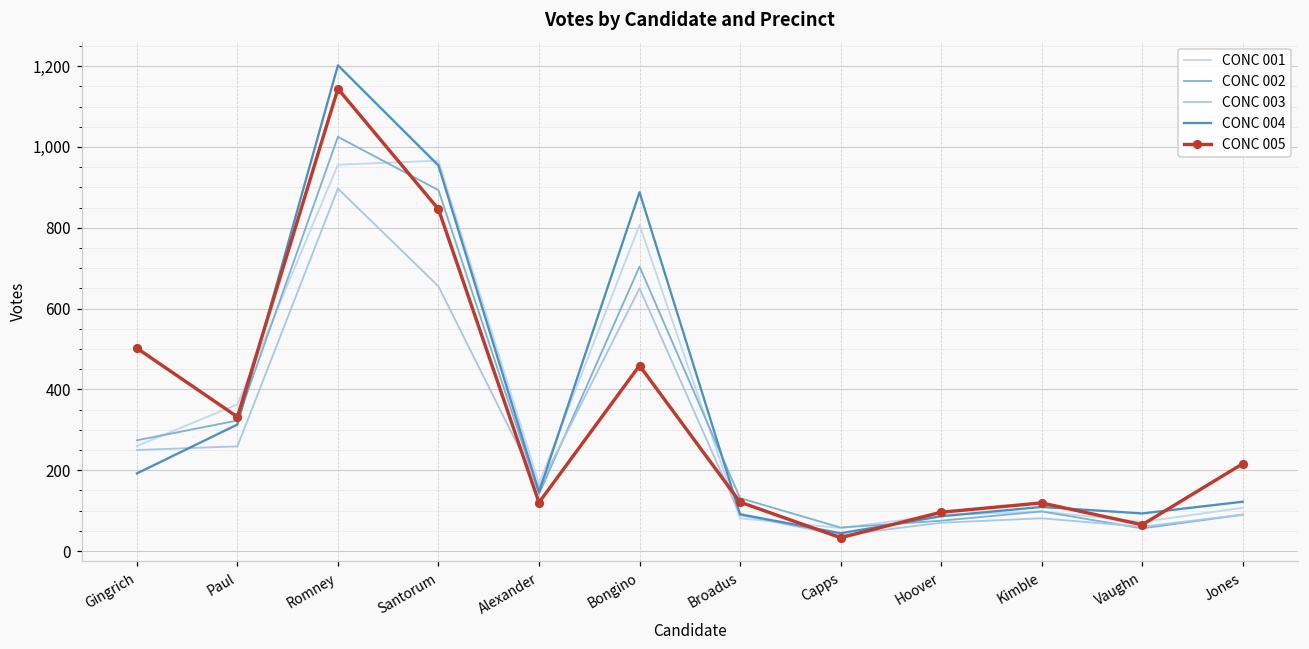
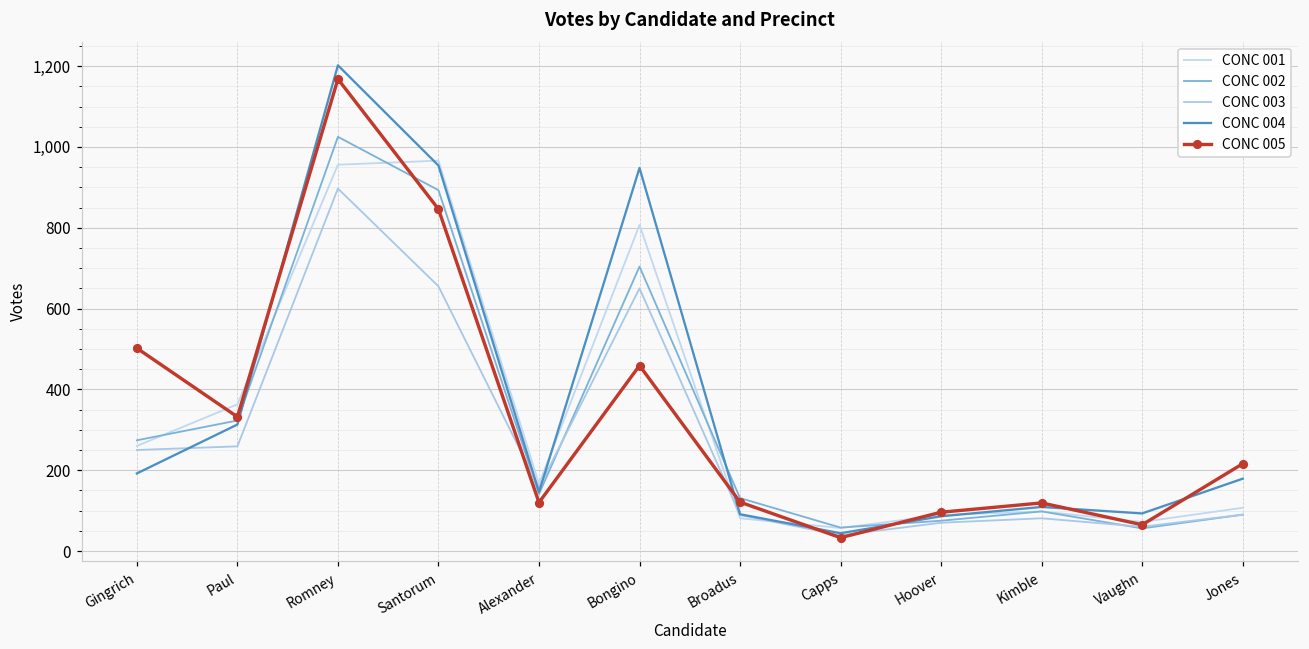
  {
    "CONC 004": {
      "Gingrich": "190",
      "Paul": "310",
      "Romney": "1,200",
      "Santorum": "950",
-     "Bongino": "890",
+     "Bongino": "950",
      "Kimble": "110",
      "Vaughn": "90",
-     "Jones": "120"
+     "Jones": "180"
    },
    "CONC 005": {
      "Gingrich": "500",
      "Paul": "330",
-     "Romney": "1,140",
+     "Romney": "1,170",
      "Santorum": "850",
      "Alexander": "120",
      "Bongino": "460",
      "Broadus": "120",
      "Kimble": "120",
      "Jones": "220"
    }
  }
